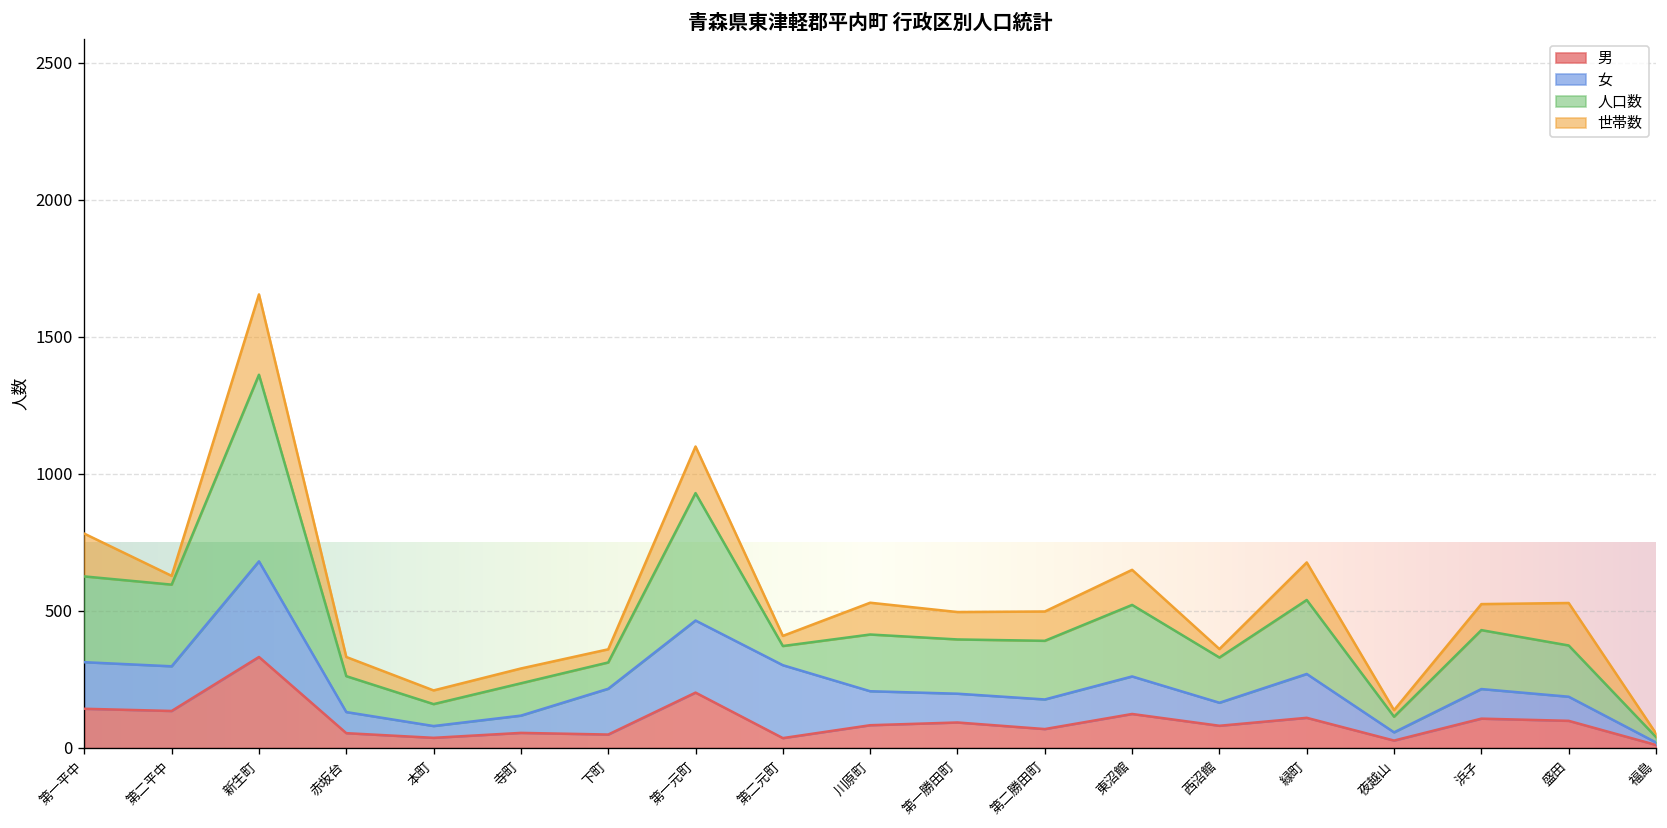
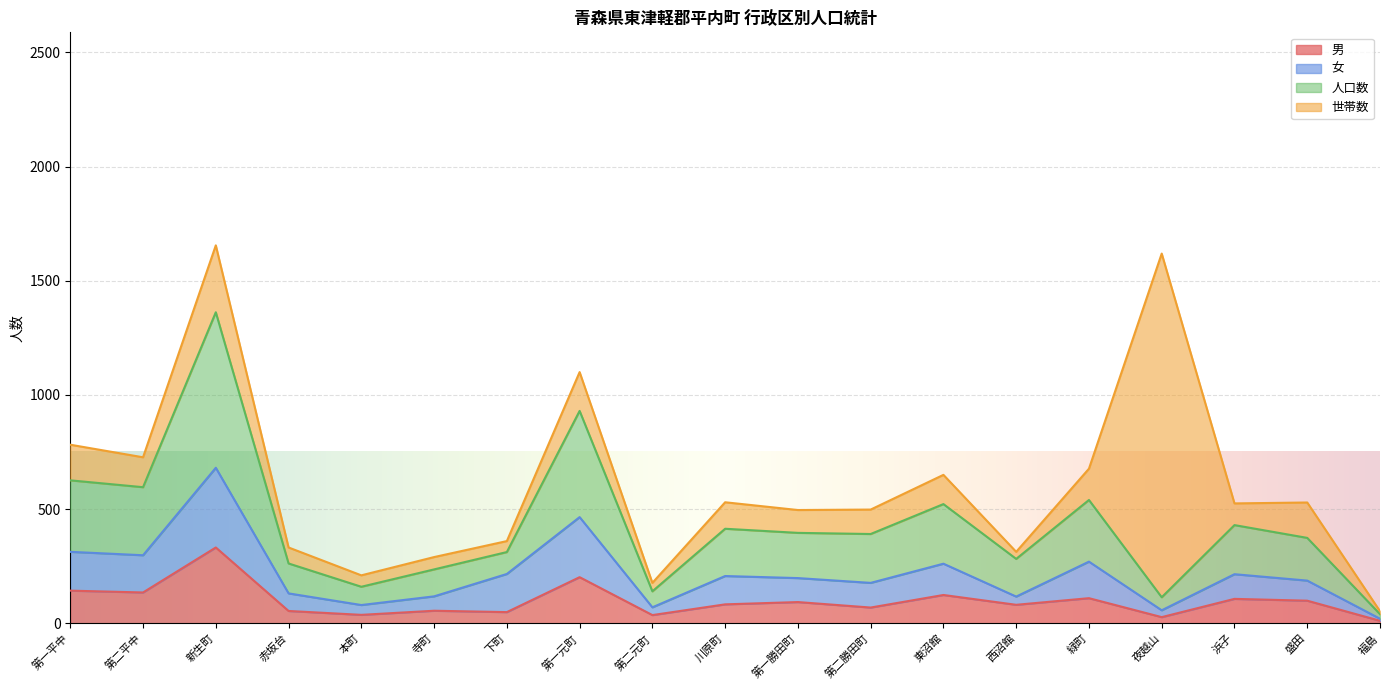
  {
    "男": {
      "第一平中": 140,
      "第二平中": 140,
      "新生町": 330,
      "赤坂台": 50,
      "本町": 40,
      "寺町": 60,
      "下町": 50,
      "第一元町": 200,
      "第二元町": 40,
      "川原町": 80,
      "第一勝田町": 90,
      "第二勝田町": 70,
      "東沼館": 120,
      "西沼館": 80,
      "緑町": 110,
      "夜越山": 30,
      "浜子": 110,
      "盛田": 100
    },
    "女": {
      "第一平中": 170,
      "第二平中": 160,
      "新生町": 350,
      "赤坂台": 80,
      "本町": 40,
      "寺町": 60,
      "下町": 170,
      "第一元町": 260,
-     "第二元町": 270,
+     "第二元町": 30,
      "川原町": 120,
      "第一勝田町": 110,
      "第二勝田町": 110,
      "東沼館": 140,
-     "西沼館": 80,
+     "西沼館": 40,
      "緑町": 160,
      "夜越山": 30,
      "浜子": 110,
      "盛田": 90
    },
    "人口数": {
      "第一平中": 310,
      "第二平中": 300,
      "新生町": 680,
      "赤坂台": 130,
      "本町": 80,
      "寺町": 120,
      "下町": 100,
      "第一元町": 470,
      "第二元町": 70,
      "川原町": 210,
      "第一勝田町": 200,
      "第二勝田町": 210,
      "東沼館": 260,
      "西沼館": 170,
      "緑町": 270,
      "夜越山": 60,
      "浜子": 220,
      "盛田": 190,
      "福島": 20
    },
    "世帯数": {
      "第一平中": 160,
-     "第二平中": 30,
+     "第二平中": 130,
      "新生町": 290,
      "赤坂台": 70,
      "本町": 50,
      "寺町": 50,
      "下町": 50,
      "第一元町": 170,
      "第二元町": 40,
      "川原町": 120,
      "第一勝田町": 100,
      "第二勝田町": 110,
      "東沼館": 130,
      "西沼館": 30,
      "緑町": 140,
-     "夜越山": 20,
+     "夜越山": 1510,
      "浜子": 100,
      "盛田": 160,
      "福島": 10
    }
  }
